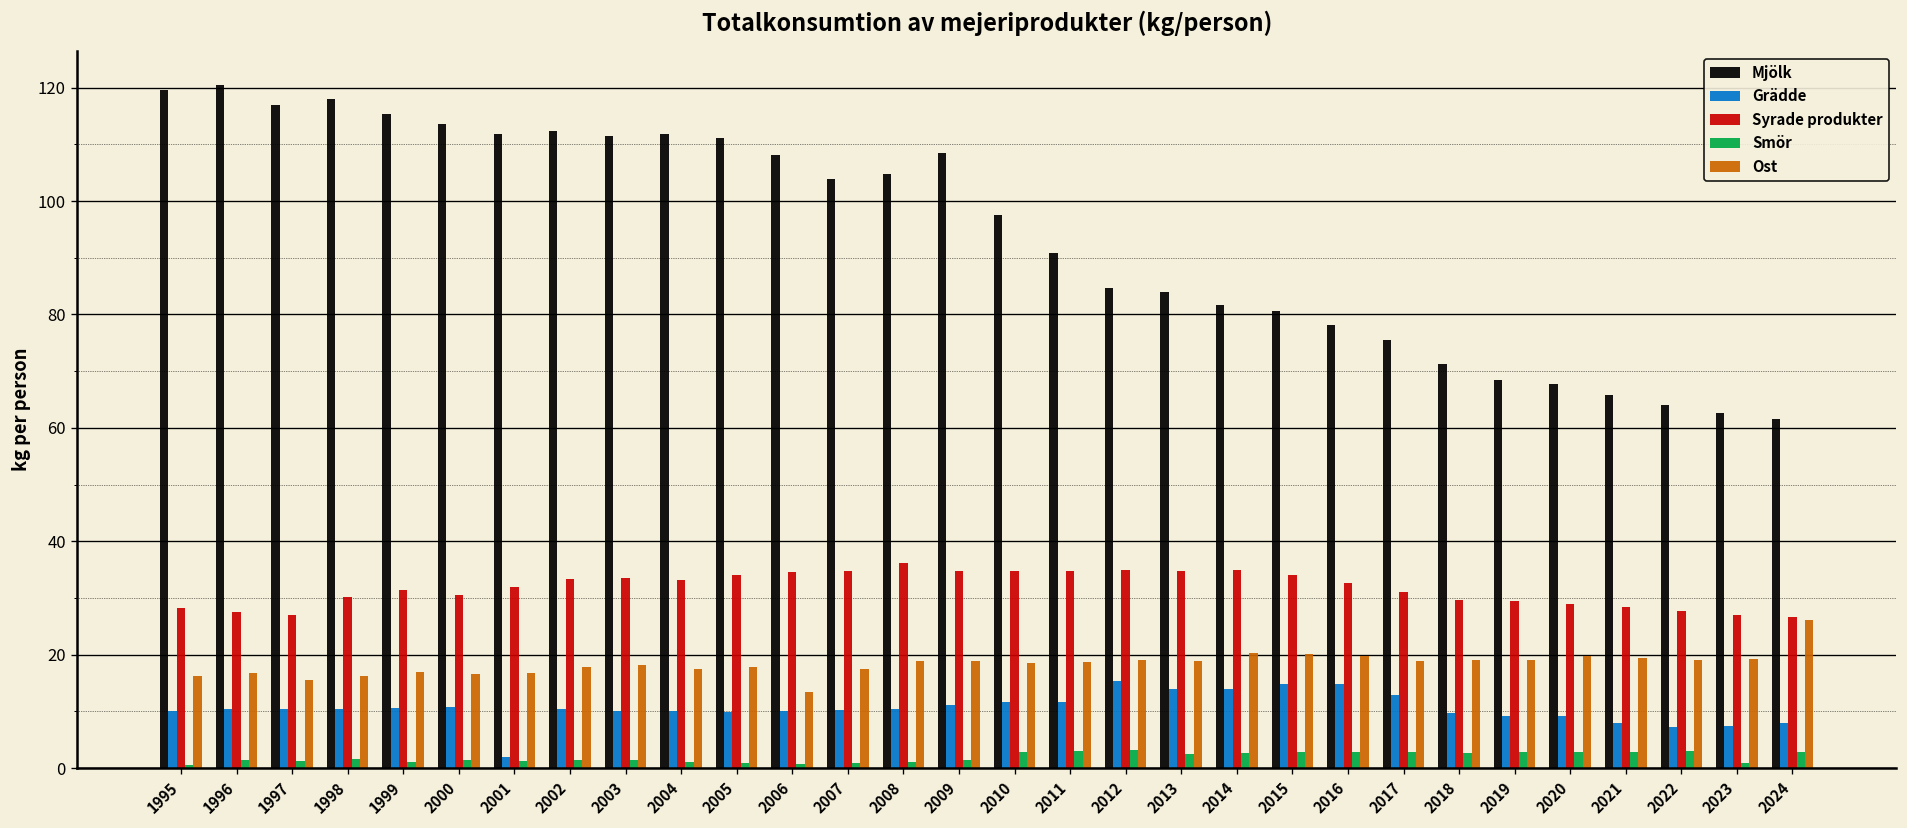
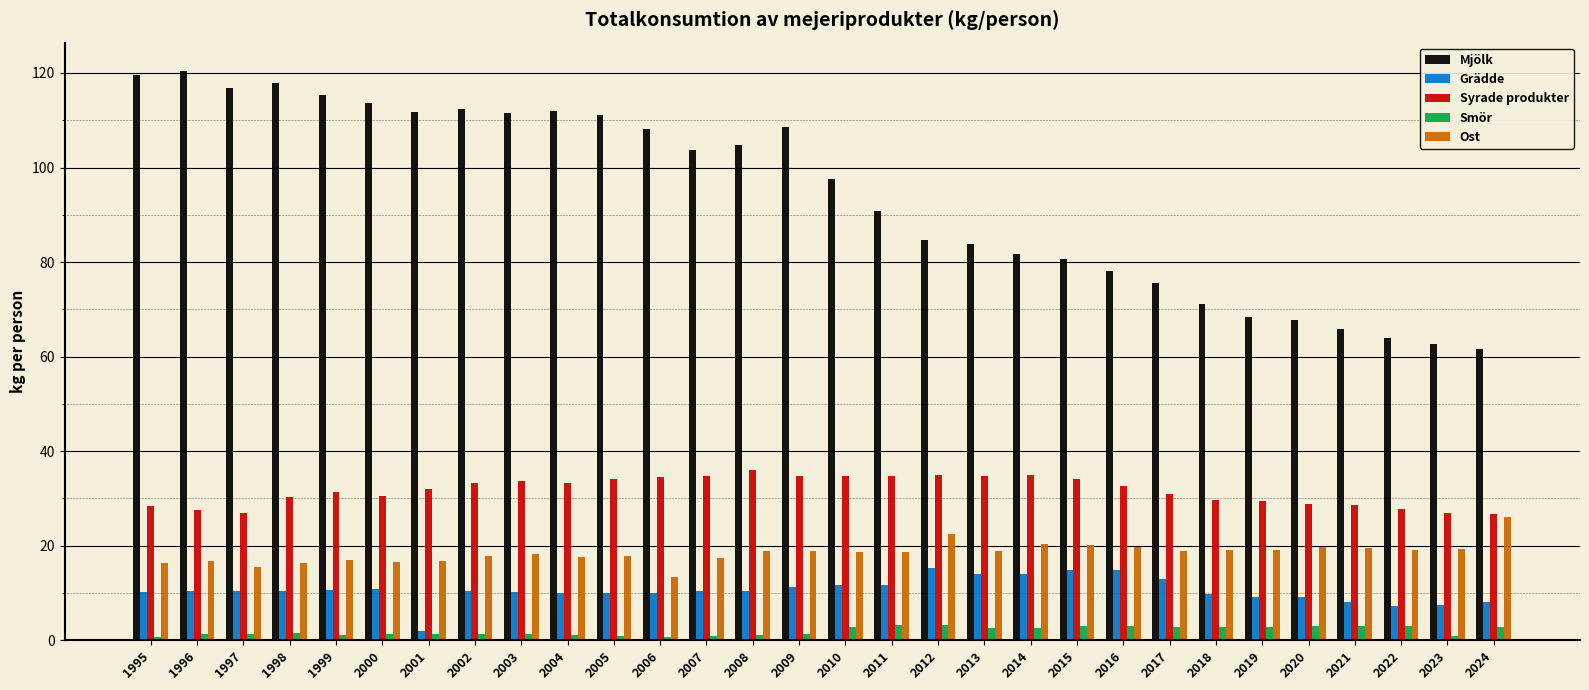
  {
    "Mjölk": {
      "1995": 120,
      "1996": 120,
      "1997": 117,
      "1998": 118,
      "1999": 115,
      "2000": 114,
      "2001": 112,
      "2002": 112,
      "2003": 112,
      "2004": 112,
      "2005": 111,
      "2006": 108,
      "2007": 104,
      "2008": 105,
      "2009": 109,
      "2010": 98,
      "2011": 91,
      "2012": 85,
      "2013": 84,
      "2014": 82,
      "2015": 81,
      "2016": 78,
      "2017": 76,
      "2018": 71,
      "2019": 68,
      "2020": 68,
      "2021": 66,
      "2022": 64,
      "2023": 63,
      "2024": 62
    },
    "Grädde": {
      "1995": 10,
      "1996": 10,
      "1997": 10,
      "1998": 11,
      "1999": 11,
      "2000": 11,
      "2001": 2,
      "2002": 10,
      "2003": 10,
      "2004": 10,
      "2005": 10,
      "2006": 10,
      "2007": 10,
      "2008": 11,
      "2009": 11,
      "2010": 12,
      "2011": 12,
      "2012": 15,
      "2013": 14,
      "2014": 14,
      "2015": 15,
      "2016": 15,
      "2017": 13,
      "2018": 10,
      "2019": 9,
      "2020": 9,
      "2021": 8,
      "2022": 7,
      "2023": 7,
      "2024": 8
    },
    "Syrade produkter": {
      "1995": 28,
      "1996": 28,
      "1997": 27,
      "1998": 30,
      "1999": 31,
      "2000": 31,
      "2001": 32,
      "2002": 33,
      "2003": 34,
      "2004": 33,
      "2005": 34,
      "2006": 35,
      "2007": 35,
      "2008": 36,
      "2009": 35,
      "2010": 35,
      "2011": 35,
      "2012": 35,
      "2013": 35,
      "2014": 35,
      "2015": 34,
      "2016": 33,
      "2017": 31,
      "2018": 30,
      "2019": 29,
      "2020": 29,
      "2021": 29,
      "2022": 28,
      "2023": 27,
      "2024": 27
    },
    "Smör": {
      "1995": 1,
      "1996": 1,
      "1997": 1,
      "1998": 2,
      "1999": 1,
      "2000": 1,
      "2001": 1,
      "2002": 1,
      "2003": 1,
      "2004": 1,
      "2005": 1,
      "2006": 1,
      "2007": 1,
      "2008": 1,
      "2009": 1,
      "2010": 3,
      "2011": 3,
      "2012": 3,
      "2013": 3,
      "2014": 3,
      "2015": 3,
      "2016": 3,
      "2017": 3,
      "2018": 3,
      "2019": 3,
      "2020": 3,
      "2021": 3,
      "2022": 3,
      "2023": 1,
      "2024": 3
    },
    "Ost": {
      "1995": 16,
      "1996": 17,
      "1997": 16,
      "1998": 16,
      "1999": 17,
      "2000": 17,
      "2001": 17,
      "2002": 18,
      "2003": 18,
      "2004": 18,
      "2005": 18,
      "2006": 13,
      "2007": 17,
      "2008": 19,
      "2009": 19,
      "2010": 19,
      "2011": 19,
-     "2012": 19,
+     "2012": 22,
      "2013": 19,
      "2014": 20,
      "2015": 20,
      "2016": 20,
      "2017": 19,
      "2018": 19,
      "2019": 19,
      "2020": 20,
      "2021": 20,
      "2022": 19,
      "2023": 19,
      "2024": 26
    }
  }
